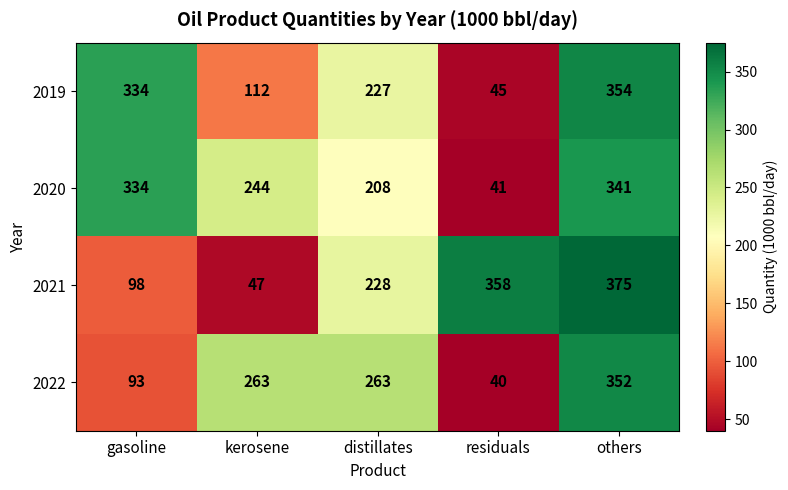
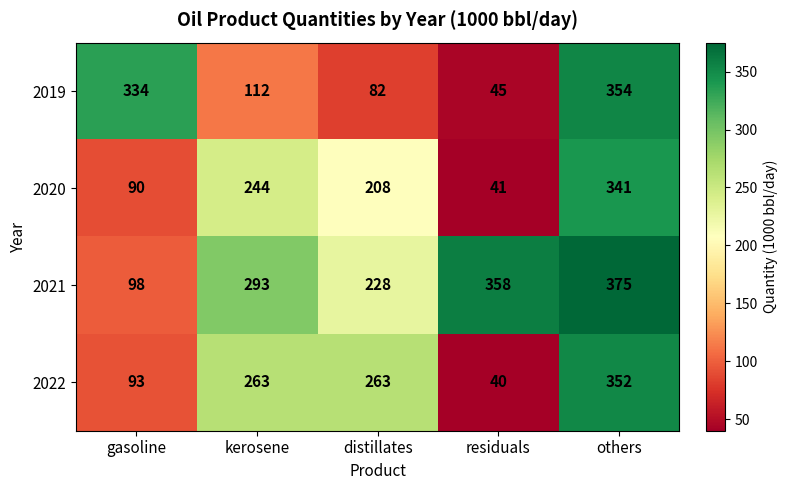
  {
    "2019": {
      "gasoline": 334,
      "kerosene": 112,
-     "distillates": 227,
+     "distillates": 82,
      "residuals": 45,
      "others": 354
    },
    "2020": {
-     "gasoline": 334,
+     "gasoline": 90,
      "kerosene": 244,
      "distillates": 208,
      "residuals": 41,
      "others": 341
    },
    "2021": {
      "gasoline": 98,
-     "kerosene": 47,
+     "kerosene": 293,
      "distillates": 228,
      "residuals": 358,
      "others": 375
    },
    "2022": {
      "gasoline": 93,
      "kerosene": 263,
      "distillates": 263,
      "residuals": 40,
      "others": 352
    }
  }
